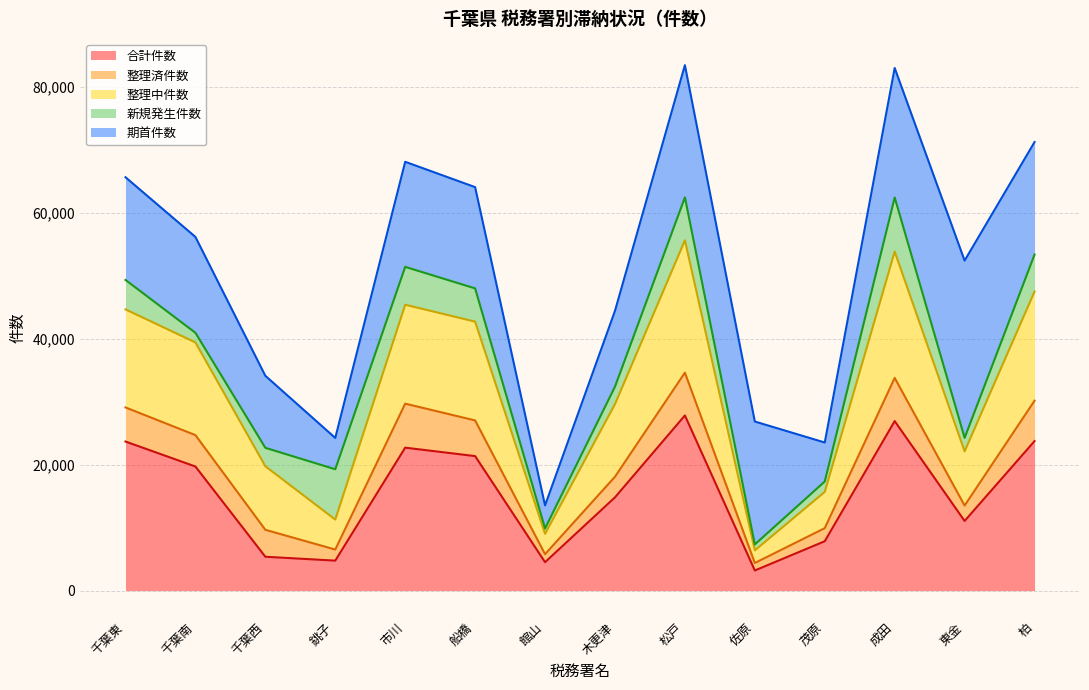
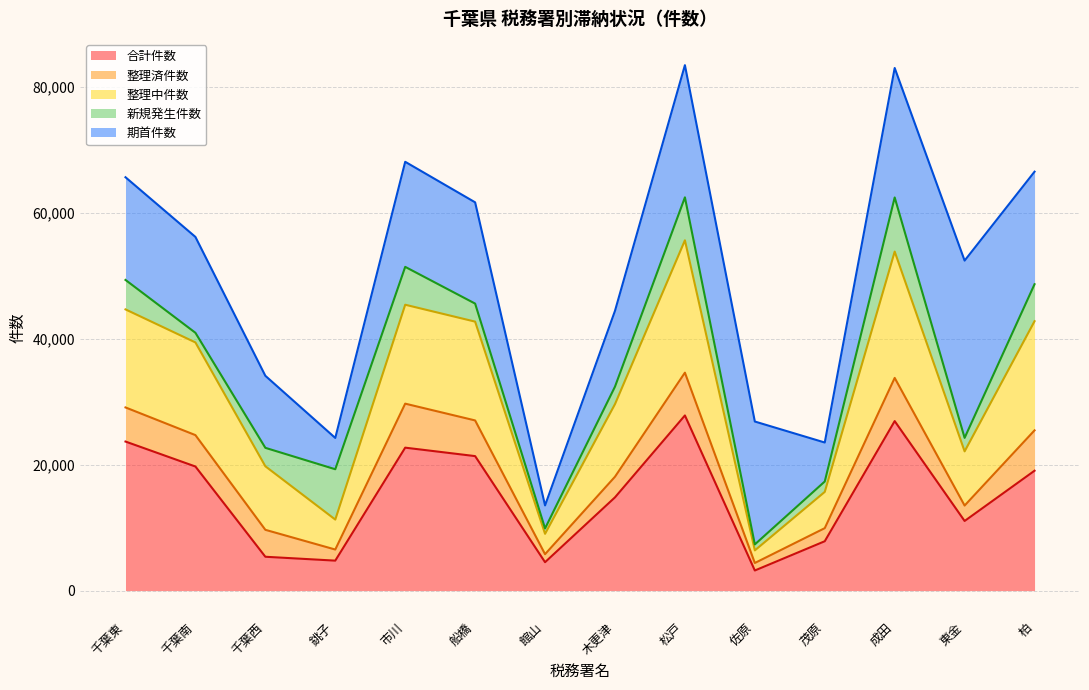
  {
    "合計件数": {
      "千葉東": "24,000",
      "千葉南": "20,000",
      "千葉西": "5,000",
      "銚子": "5,000",
      "市川": "23,000",
      "船橋": "21,000",
      "館山": "5,000",
      "木更津": "15,000",
      "松戸": "28,000",
      "佐原": "3,000",
      "茂原": "8,000",
      "成田": "27,000",
      "東金": "11,000",
-     "柏": "24,000"
+     "柏": "19,000"
    },
    "新規発生件数": {
      "千葉東": "5,000",
      "千葉南": "2,000",
      "千葉西": "3,000",
      "銚子": "8,000",
      "市川": "6,000",
-     "船橋": "5,000",
+     "船橋": "3,000",
      "館山": "1,000",
      "木更津": "3,000",
      "松戸": "7,000",
      "佐原": "1,000",
      "茂原": "2,000",
      "成田": "9,000",
      "東金": "2,000",
      "柏": "6,000"
    },
    "期首件数": {
      "千葉東": "16,000",
      "千葉南": "15,000",
      "千葉西": "11,000",
      "銚子": "5,000",
      "市川": "17,000",
      "船橋": "16,000",
      "館山": "4,000",
      "木更津": "12,000",
      "松戸": "21,000",
      "佐原": "20,000",
      "茂原": "6,000",
      "成田": "21,000",
      "東金": "28,000",
      "柏": "18,000"
    }
  }
